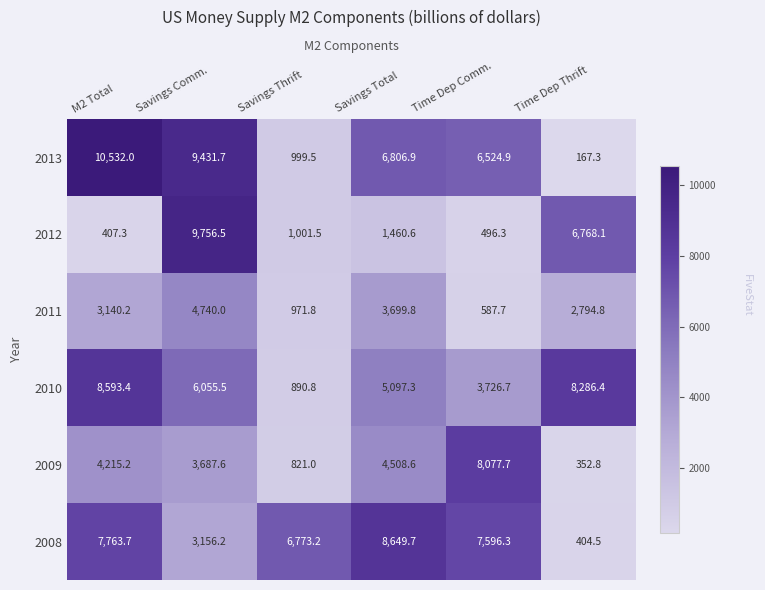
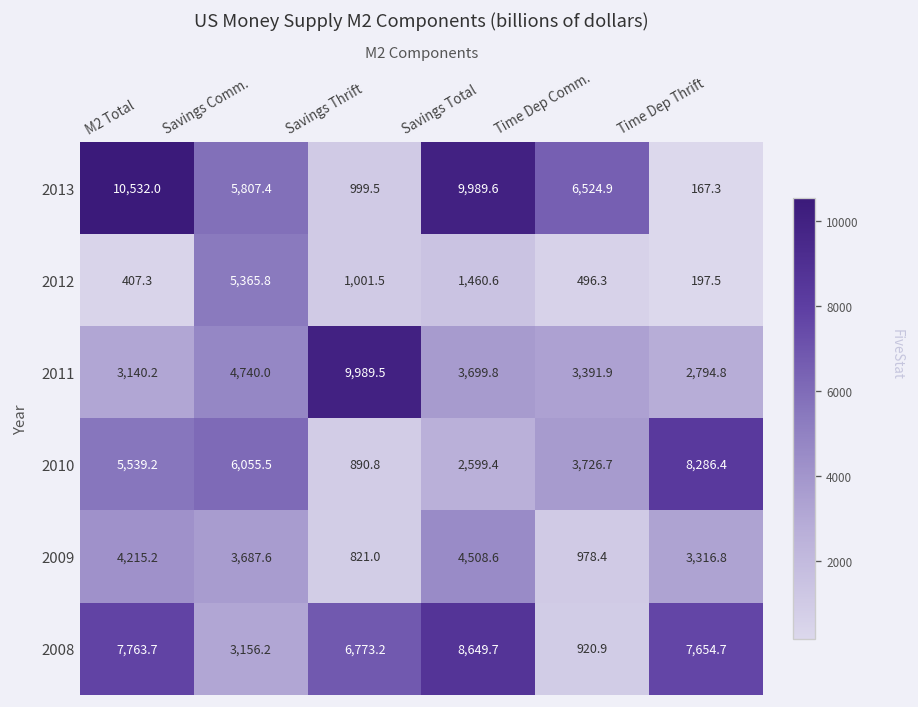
  {
    "2013": {
      "M2 Total": "10,532.0",
-     "Savings Comm.": "9,431.7",
+     "Savings Comm.": "5,807.4",
      "Savings Thrift": "999.5",
-     "Savings Total": "6,806.9",
+     "Savings Total": "9,989.6",
      "Time Dep Comm.": "6,524.9",
      "Time Dep Thrift": "167.3"
    },
    "2012": {
      "M2 Total": "407.3",
-     "Savings Comm.": "9,756.5",
+     "Savings Comm.": "5,365.8",
      "Savings Thrift": "1,001.5",
      "Savings Total": "1,460.6",
      "Time Dep Comm.": "496.3",
-     "Time Dep Thrift": "6,768.1"
+     "Time Dep Thrift": "197.5"
    },
    "2011": {
      "M2 Total": "3,140.2",
      "Savings Comm.": "4,740.0",
-     "Savings Thrift": "971.8",
+     "Savings Thrift": "9,989.5",
      "Savings Total": "3,699.8",
-     "Time Dep Comm.": "587.7",
+     "Time Dep Comm.": "3,391.9",
      "Time Dep Thrift": "2,794.8"
    },
    "2010": {
-     "M2 Total": "8,593.4",
+     "M2 Total": "5,539.2",
      "Savings Comm.": "6,055.5",
      "Savings Thrift": "890.8",
-     "Savings Total": "5,097.3",
+     "Savings Total": "2,599.4",
      "Time Dep Comm.": "3,726.7",
      "Time Dep Thrift": "8,286.4"
    },
    "2009": {
      "M2 Total": "4,215.2",
      "Savings Comm.": "3,687.6",
      "Savings Thrift": "821.0",
      "Savings Total": "4,508.6",
-     "Time Dep Comm.": "8,077.7",
-     "Time Dep Thrift": "352.8"
+     "Time Dep Comm.": "978.4",
+     "Time Dep Thrift": "3,316.8"
    },
    "2008": {
      "M2 Total": "7,763.7",
      "Savings Comm.": "3,156.2",
      "Savings Thrift": "6,773.2",
      "Savings Total": "8,649.7",
-     "Time Dep Comm.": "7,596.3",
-     "Time Dep Thrift": "404.5"
+     "Time Dep Comm.": "920.9",
+     "Time Dep Thrift": "7,654.7"
    }
  }
